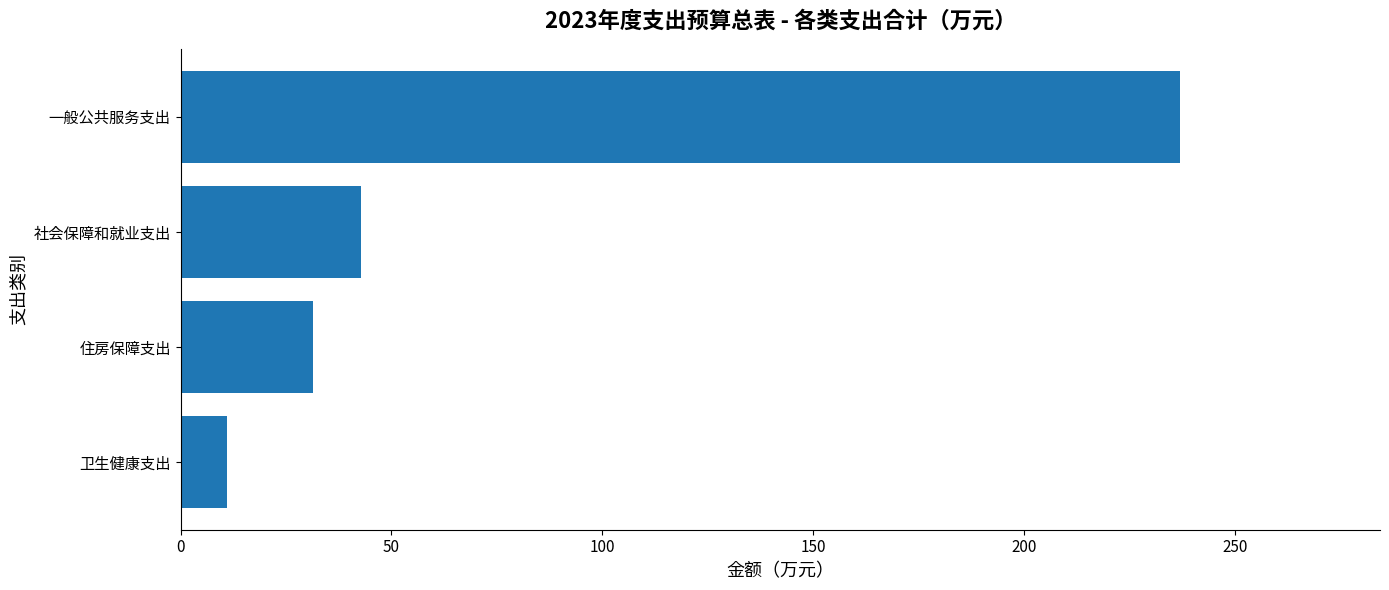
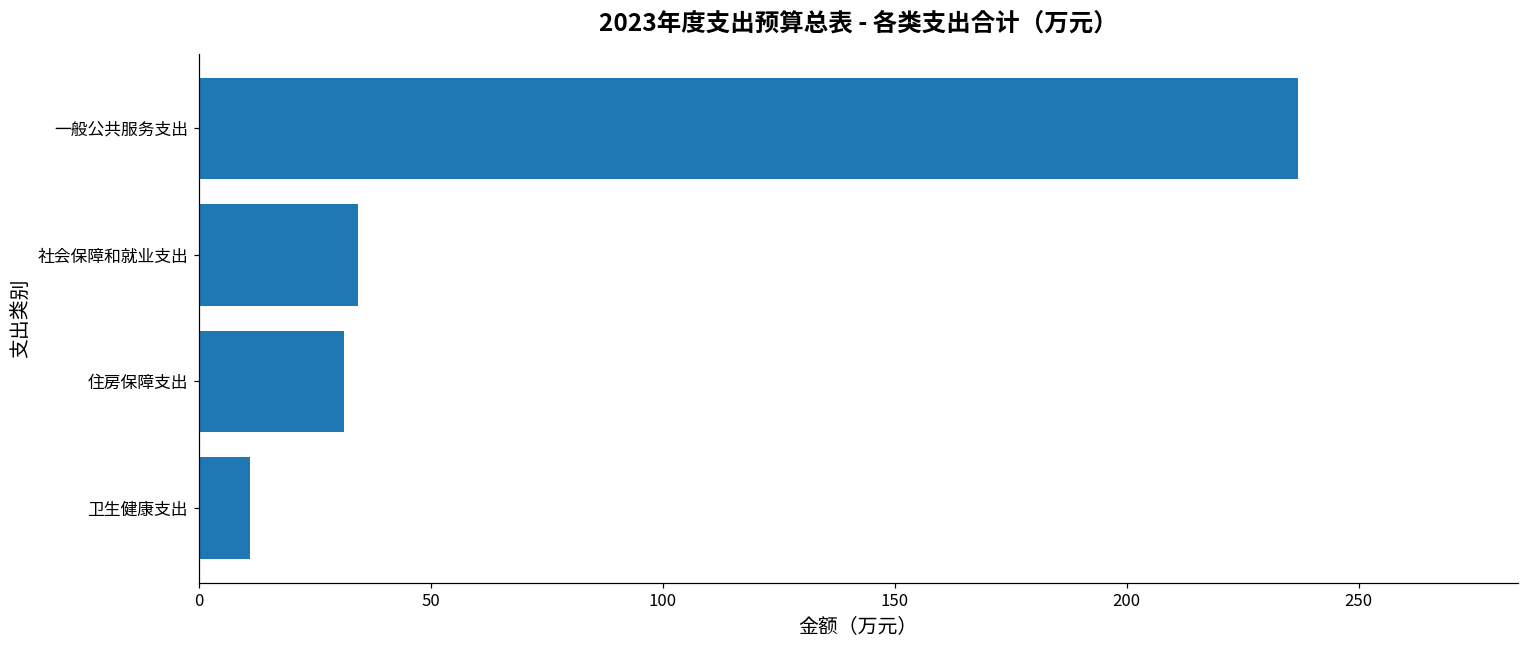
  {
    "一般公共服务支出": 237,
-   "社会保障和就业支出": 43,
+   "社会保障和就业支出": 34,
    "住房保障支出": 31,
    "卫生健康支出": 11
  }
